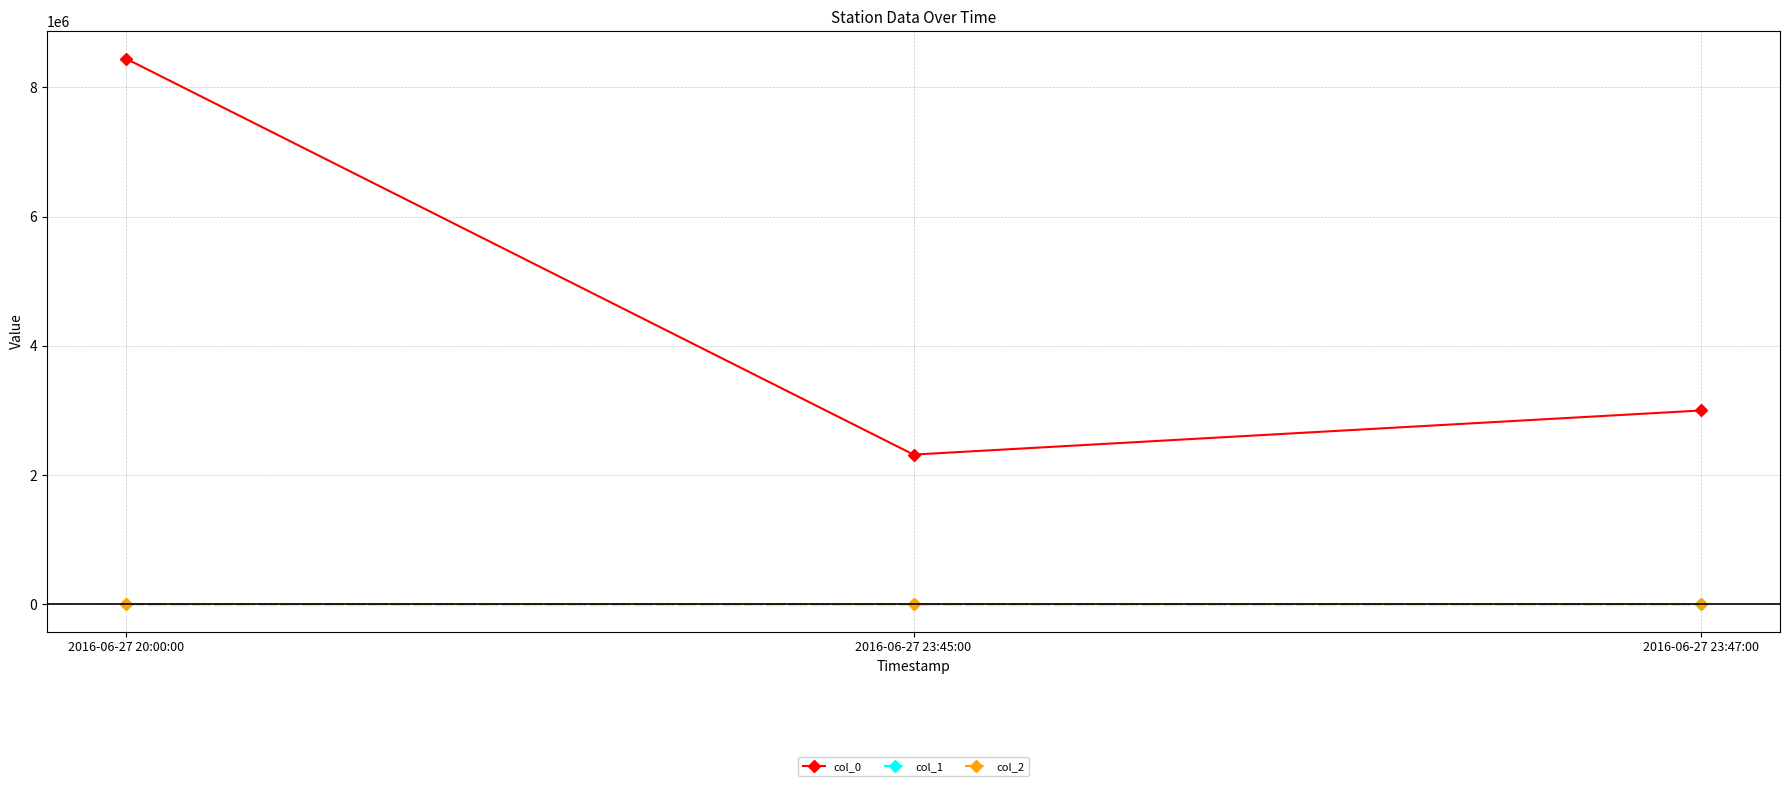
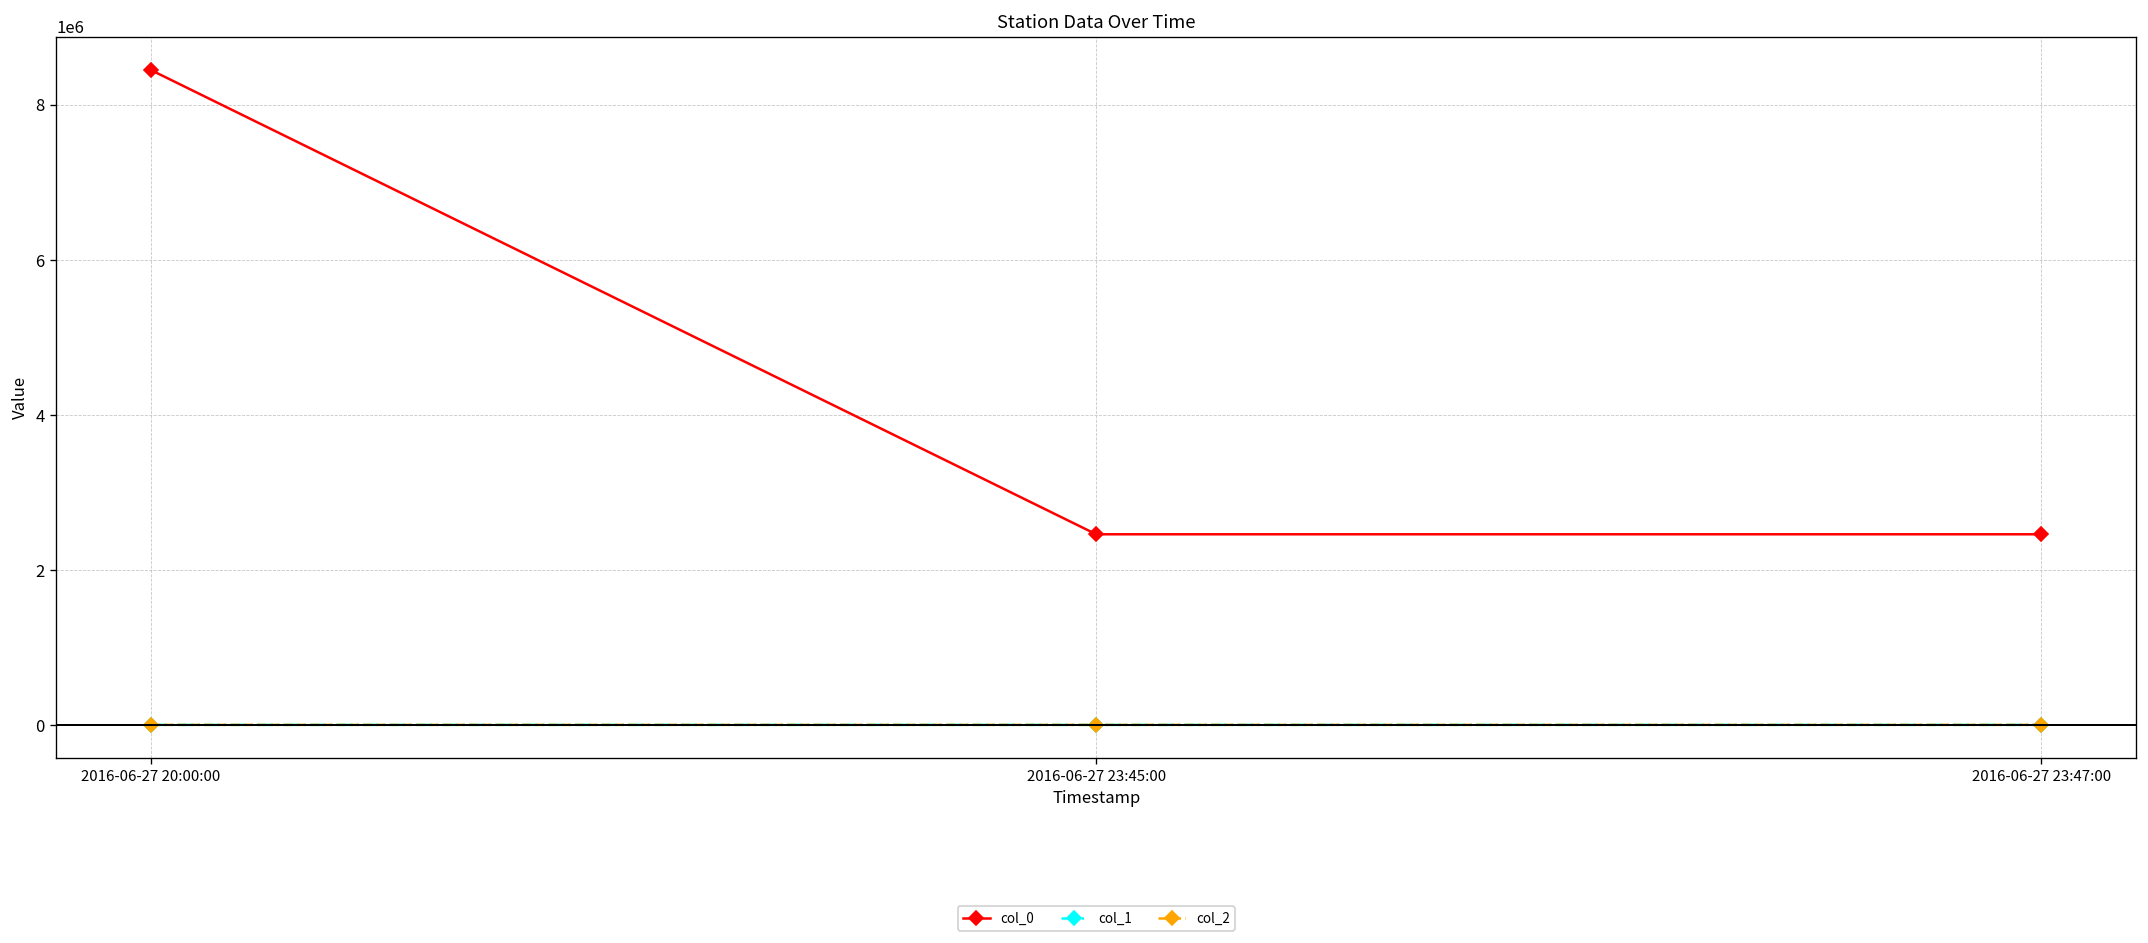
  {
    "col_0": {
      "2016-06-27 20:00:00": 8400000,
-     "2016-06-27 23:45:00": 2300000,
-     "2016-06-27 23:47:00": 3000000
+     "2016-06-27 23:45:00": 2500000,
+     "2016-06-27 23:47:00": 2500000
    },
    "col_2": {
      "2016-06-27 20:00:00": 0,
      "2016-06-27 23:45:00": 0,
      "2016-06-27 23:47:00": 0
    }
  }
